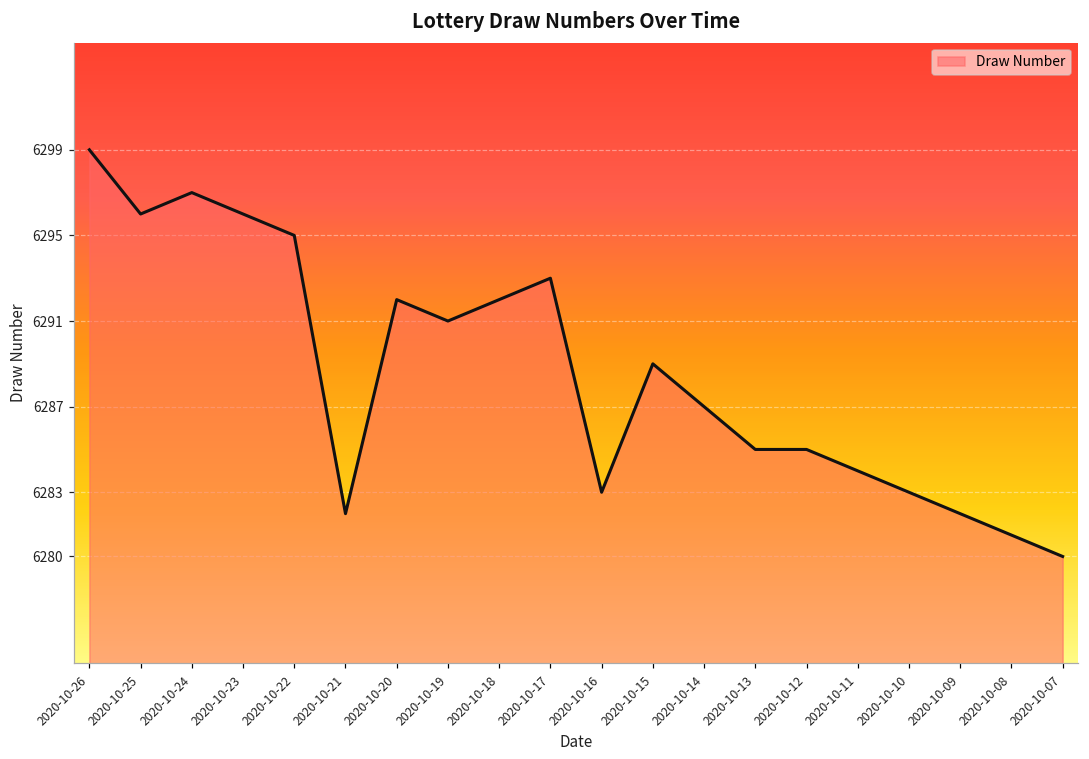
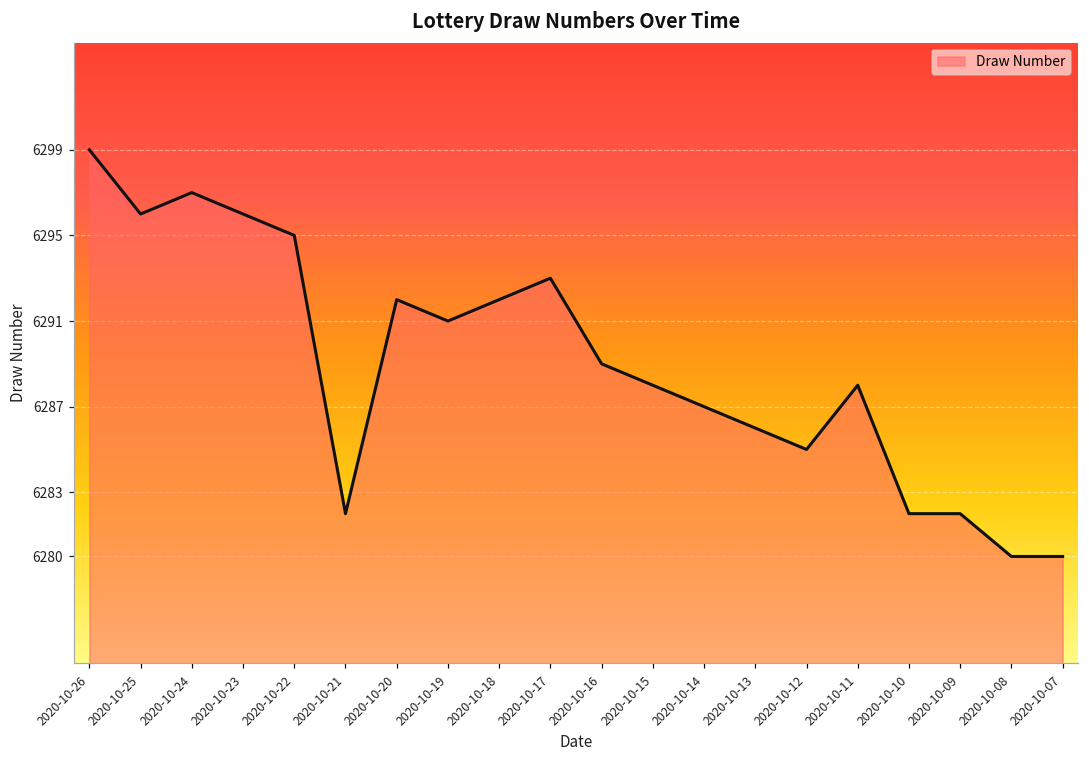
  {
    "2020-10-26": 6299,
    "2020-10-25": 6296,
    "2020-10-24": 6297,
    "2020-10-23": 6296,
    "2020-10-22": 6295,
    "2020-10-21": 6282,
    "2020-10-20": 6292,
    "2020-10-19": 6291,
    "2020-10-18": 6292,
    "2020-10-17": 6293,
-   "2020-10-16": 6283,
-   "2020-10-15": 6289,
+   "2020-10-16": 6289,
+   "2020-10-15": 6288,
    "2020-10-14": 6287,
-   "2020-10-13": 6285,
+   "2020-10-13": 6286,
    "2020-10-12": 6285,
-   "2020-10-11": 6284,
-   "2020-10-10": 6283,
+   "2020-10-11": 6288,
+   "2020-10-10": 6282,
    "2020-10-09": 6282,
-   "2020-10-08": 6281,
+   "2020-10-08": 6280,
    "2020-10-07": 6280
  }
